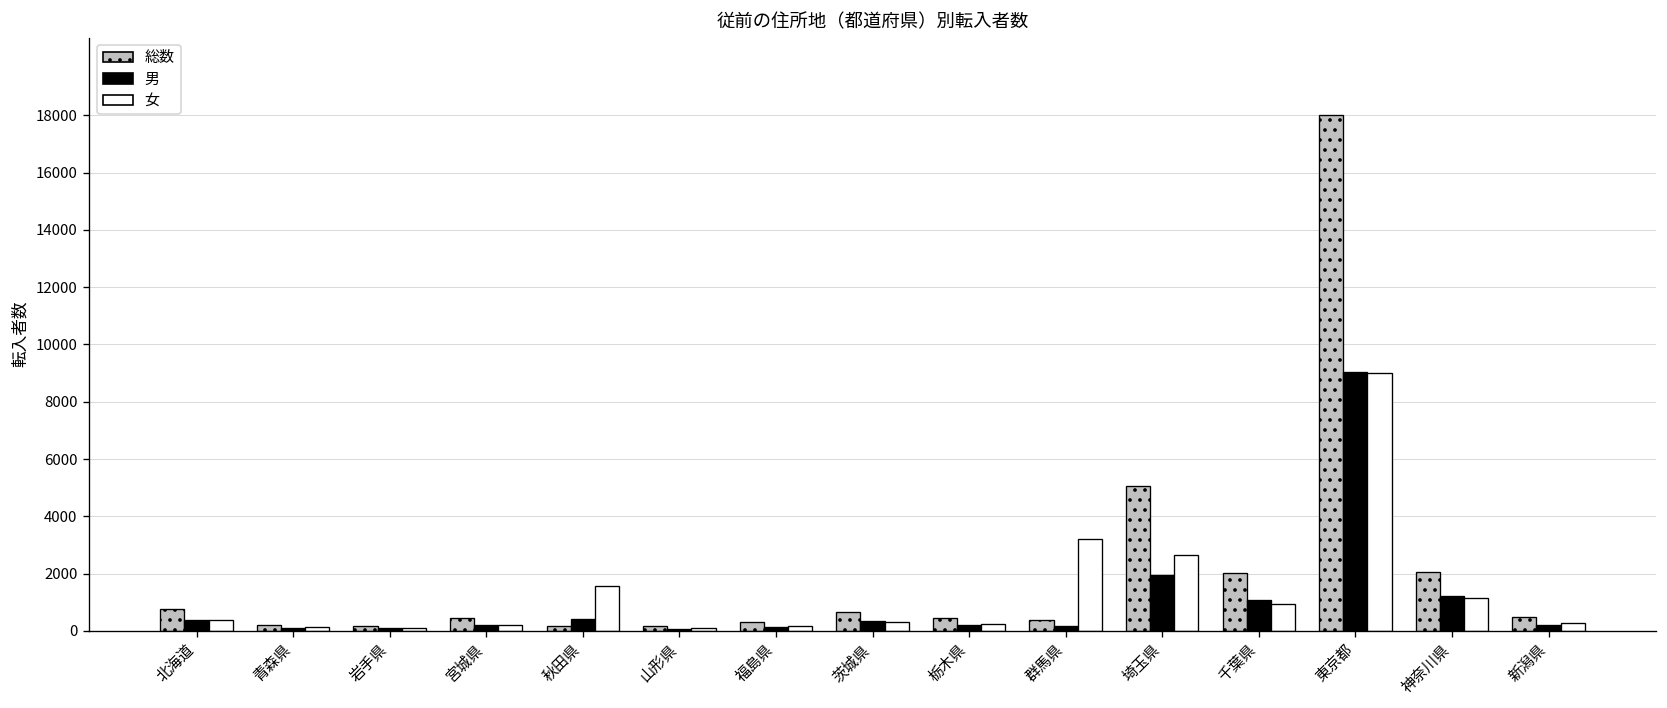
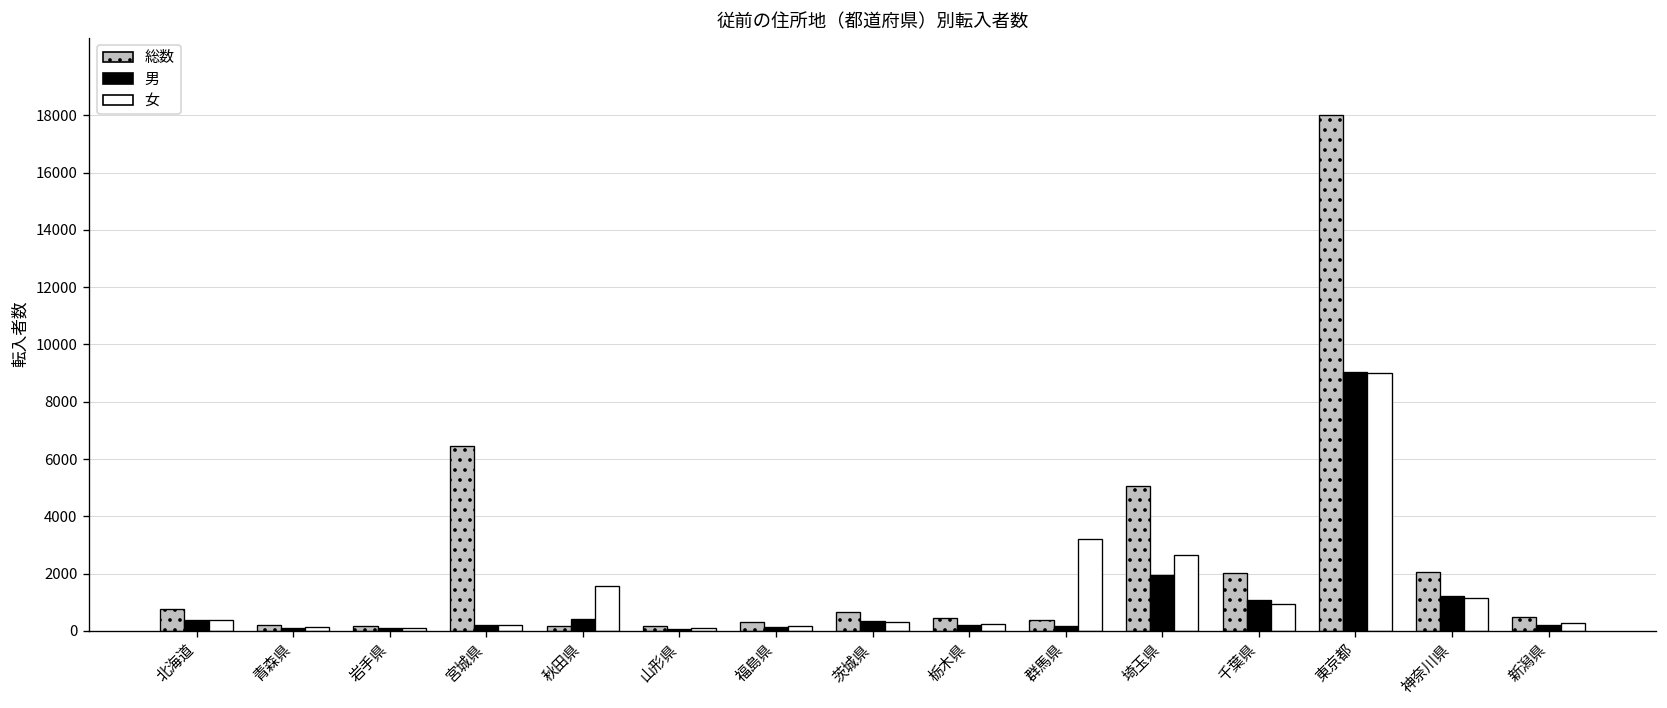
  {
    "総数": {
      "北海道": 800,
      "青森県": 200,
      "岩手県": 200,
-     "宮城県": 400,
+     "宮城県": 6500,
      "秋田県": 200,
      "山形県": 200,
      "福島県": 300,
      "茨城県": 700,
      "栃木県": 400,
      "群馬県": 400,
      "埼玉県": 5100,
      "千葉県": 2000,
      "東京都": 18000,
      "神奈川県": 2000,
      "新潟県": 500
    },
    "男": {
      "北海道": 400,
      "宮城県": 200,
      "秋田県": 400,
      "福島県": 100,
      "茨城県": 400,
      "栃木県": 200,
      "群馬県": 200,
      "埼玉県": 2000,
      "千葉県": 1100,
      "東京都": 9000,
      "神奈川県": 1200,
      "新潟県": 200
    },
    "女": {
      "北海道": 400,
      "青森県": 100,
      "宮城県": 200,
      "秋田県": 1600,
      "福島県": 200,
      "茨城県": 300,
      "栃木県": 200,
      "群馬県": 3200,
      "埼玉県": 2600,
      "千葉県": 900,
      "東京都": 9000,
      "神奈川県": 1200,
      "新潟県": 300
    }
  }
